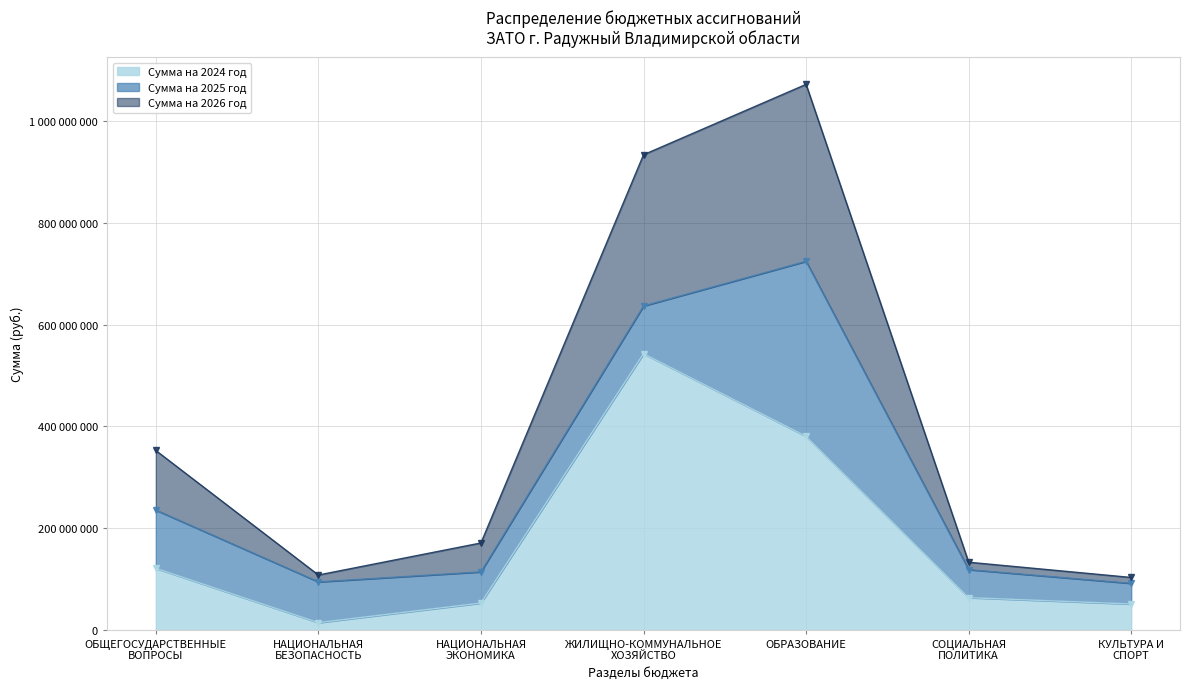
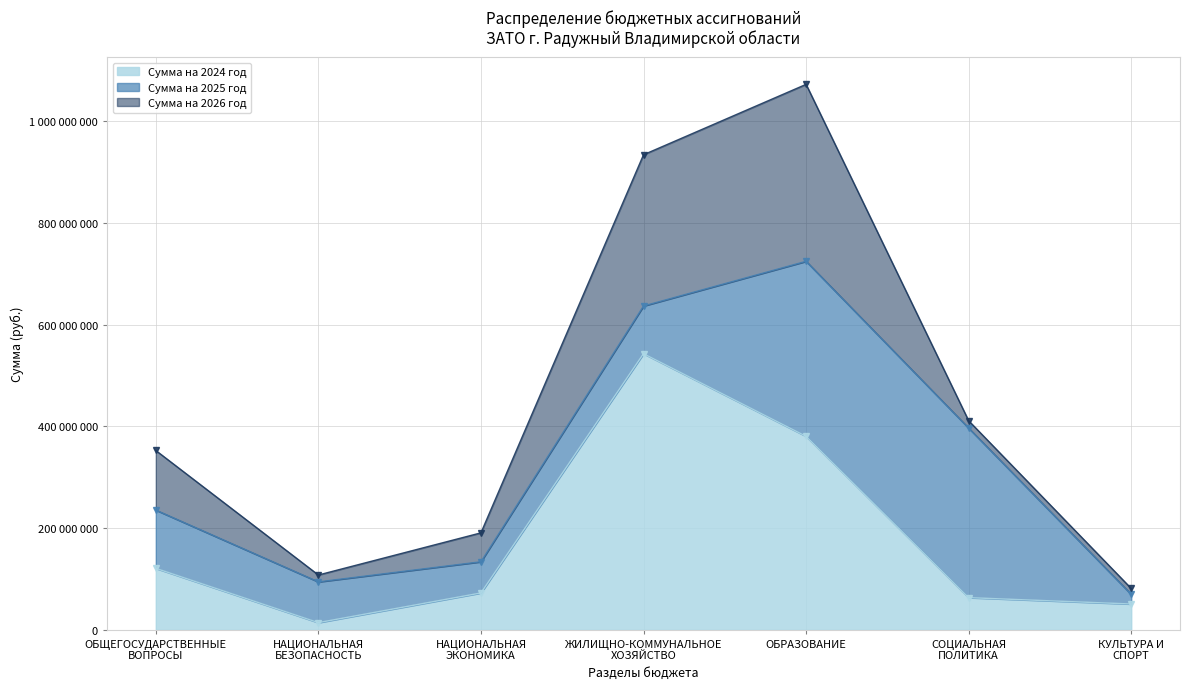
  {
    "Сумма на 2024 год": {
      "ОБЩЕГОСУДАРСТВЕННЫЕ ВОПРОСЫ": 120000000,
      "НАЦИОНАЛЬНАЯ БЕЗОПАСНОСТЬ": 10000000,
-     "НАЦИОНАЛЬНАЯ ЭКОНОМИКА": 50000000,
+     "НАЦИОНАЛЬНАЯ ЭКОНОМИКА": 70000000,
      "ЖИЛИЩНО-КОММУНАЛЬНОЕ ХОЗЯЙСТВО": 540000000,
      "ОБРАЗОВАНИЕ": 380000000,
      "СОЦИАЛЬНАЯ ПОЛИТИКА": 60000000,
      "КУЛЬТУРА И СПОРТ": 50000000
    },
    "Сумма на 2025 год": {
      "ОБЩЕГОСУДАРСТВЕННЫЕ ВОПРОСЫ": 110000000,
      "НАЦИОНАЛЬНАЯ БЕЗОПАСНОСТЬ": 80000000,
      "НАЦИОНАЛЬНАЯ ЭКОНОМИКА": 60000000,
      "ЖИЛИЩНО-КОММУНАЛЬНОЕ ХОЗЯЙСТВО": 90000000,
      "ОБРАЗОВАНИЕ": 340000000,
-     "СОЦИАЛЬНАЯ ПОЛИТИКА": 60000000,
-     "КУЛЬТУРА И СПОРТ": 40000000
+     "СОЦИАЛЬНАЯ ПОЛИТИКА": 330000000,
+     "КУЛЬТУРА И СПОРТ": 20000000
    },
    "Сумма на 2026 год": {
      "ОБЩЕГОСУДАРСТВЕННЫЕ ВОПРОСЫ": 120000000,
      "НАЦИОНАЛЬНАЯ БЕЗОПАСНОСТЬ": 10000000,
      "НАЦИОНАЛЬНАЯ ЭКОНОМИКА": 60000000,
      "ЖИЛИЩНО-КОММУНАЛЬНОЕ ХОЗЯЙСТВО": 300000000,
      "ОБРАЗОВАНИЕ": 350000000,
      "СОЦИАЛЬНАЯ ПОЛИТИКА": 10000000,
      "КУЛЬТУРА И СПОРТ": 10000000
    }
  }
